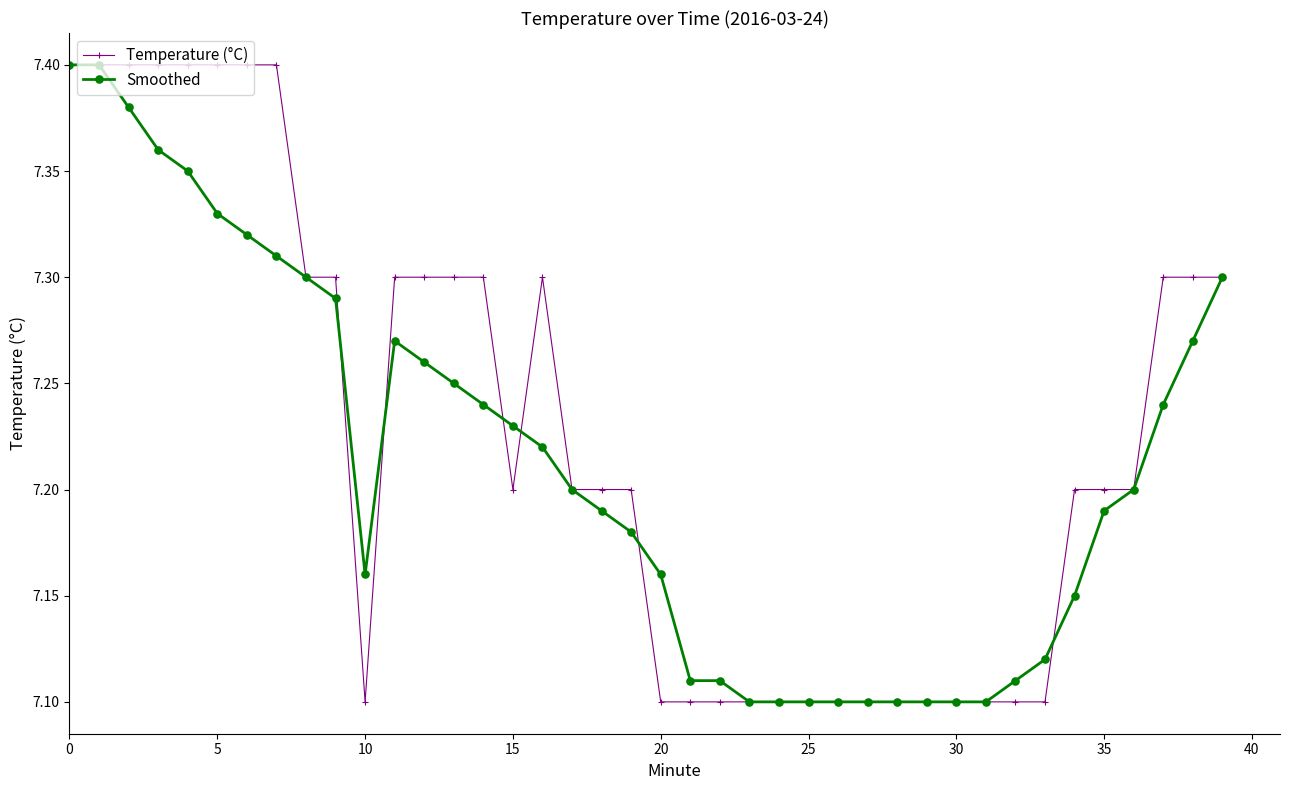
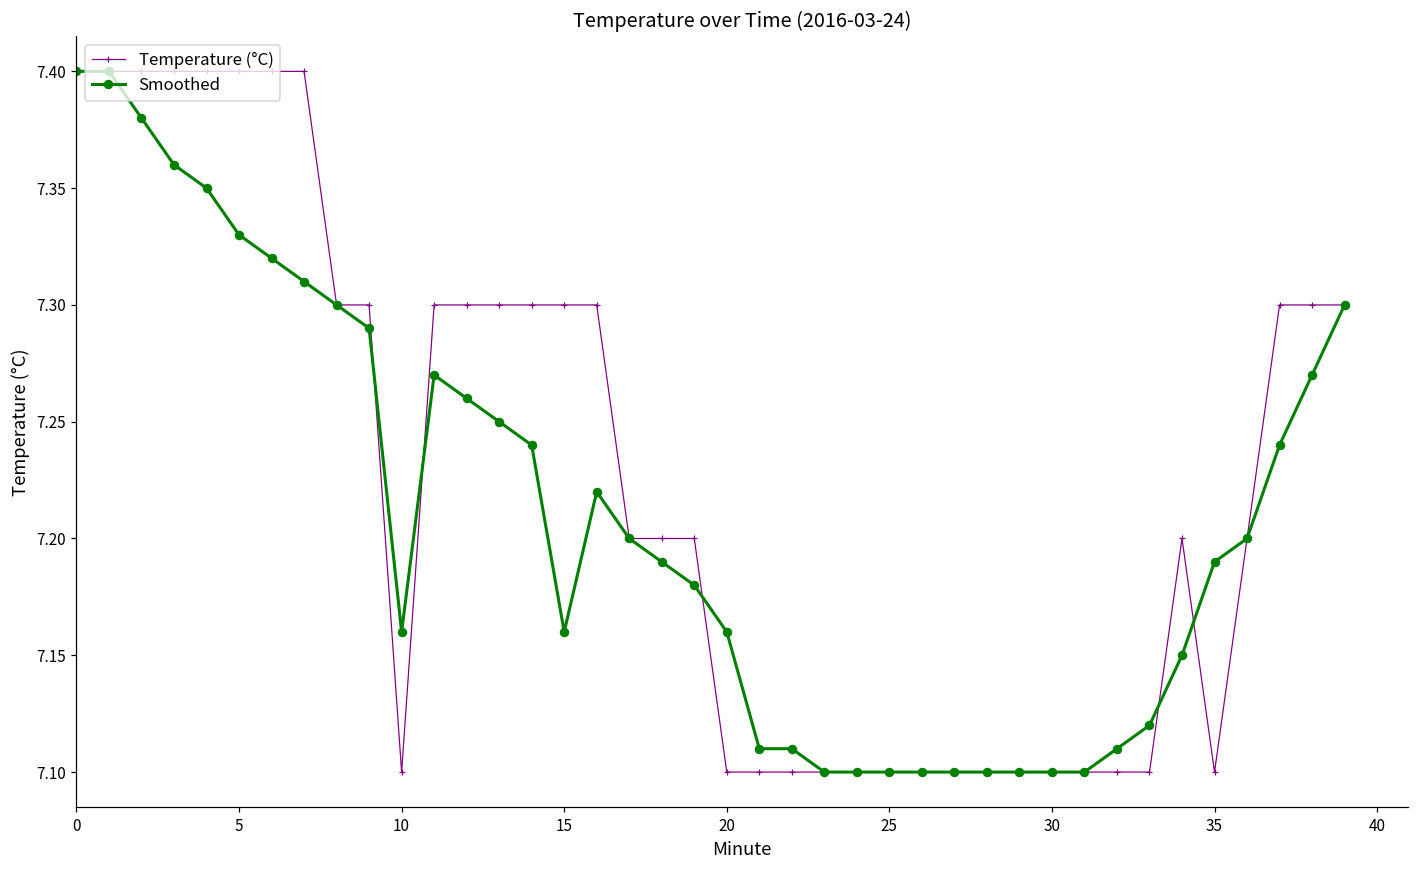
  {
    "Temperature (°C)": {
      "10": 7.1,
-     "15": 7.2,
+     "15": 7.3,
      "20": 7.1,
-     "35": 7.2
+     "35": 7.1
    },
    "Smoothed": {
      "5": 7.33,
      "10": 7.16,
-     "15": 7.23,
+     "15": 7.16,
      "20": 7.16,
      "35": 7.19
    }
  }
